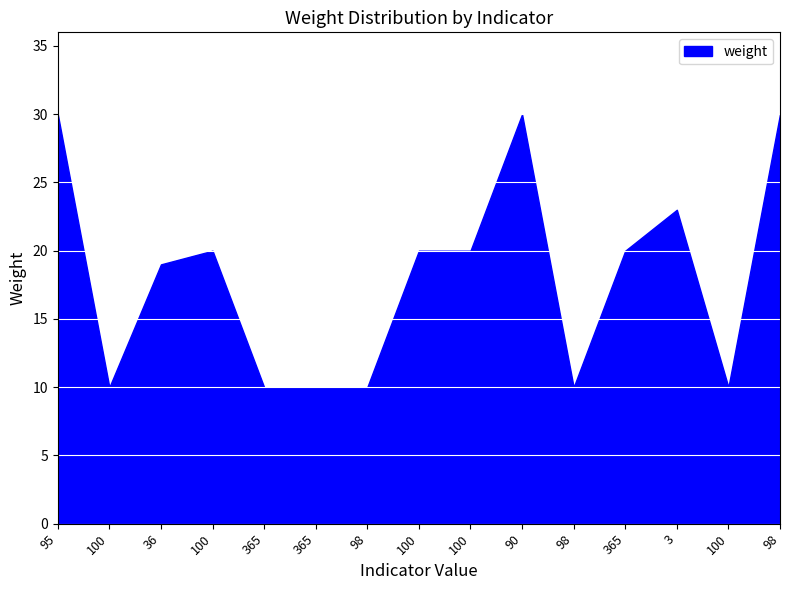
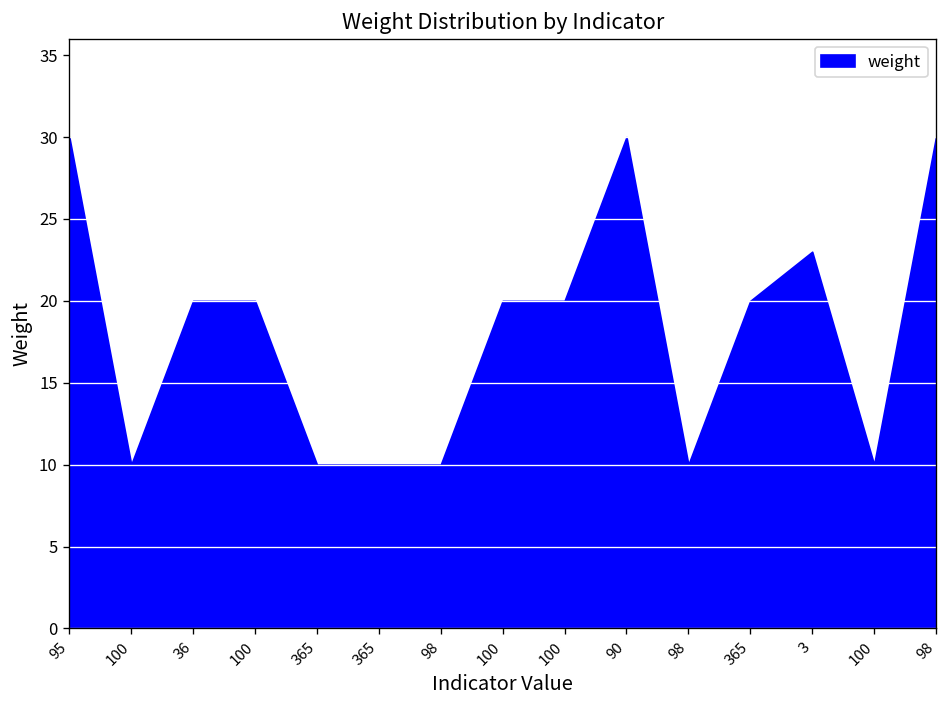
  {
    "95": 30,
-   "36": 19,
+   "36": 20,
    "90": 30,
    "3": 23
  }
